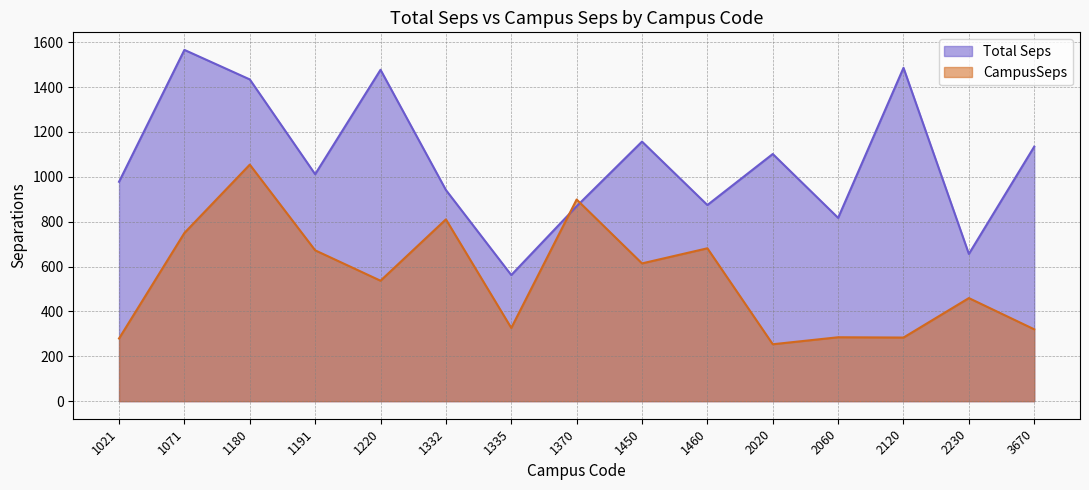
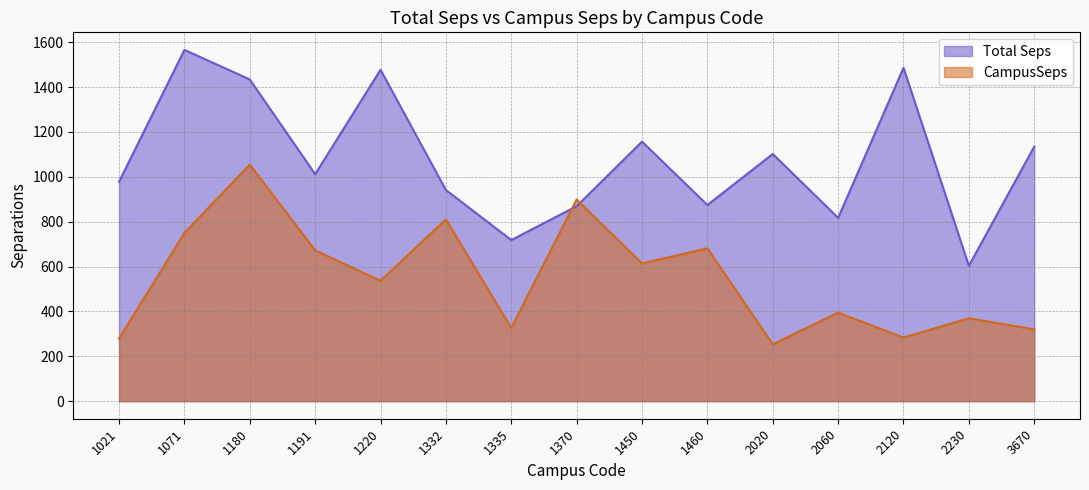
  {
    "Total Seps": {
      "1021": 980,
      "1071": 1570,
      "1180": 1430,
      "1191": 1010,
      "1220": 1480,
      "1332": 940,
-     "1335": 560,
+     "1335": 720,
      "1370": 870,
      "1450": 1160,
      "1460": 870,
      "2020": 1100,
      "2060": 820,
      "2120": 1490,
-     "2230": 660,
+     "2230": 600,
      "3670": 1130
    },
    "CampusSeps": {
      "1021": 280,
      "1071": 750,
      "1180": 1050,
      "1191": 670,
      "1220": 540,
      "1332": 810,
      "1335": 330,
      "1370": 900,
      "1450": 610,
      "1460": 680,
      "2020": 250,
-     "2060": 280,
+     "2060": 390,
      "2120": 280,
-     "2230": 460,
+     "2230": 370,
      "3670": 320
    }
  }
